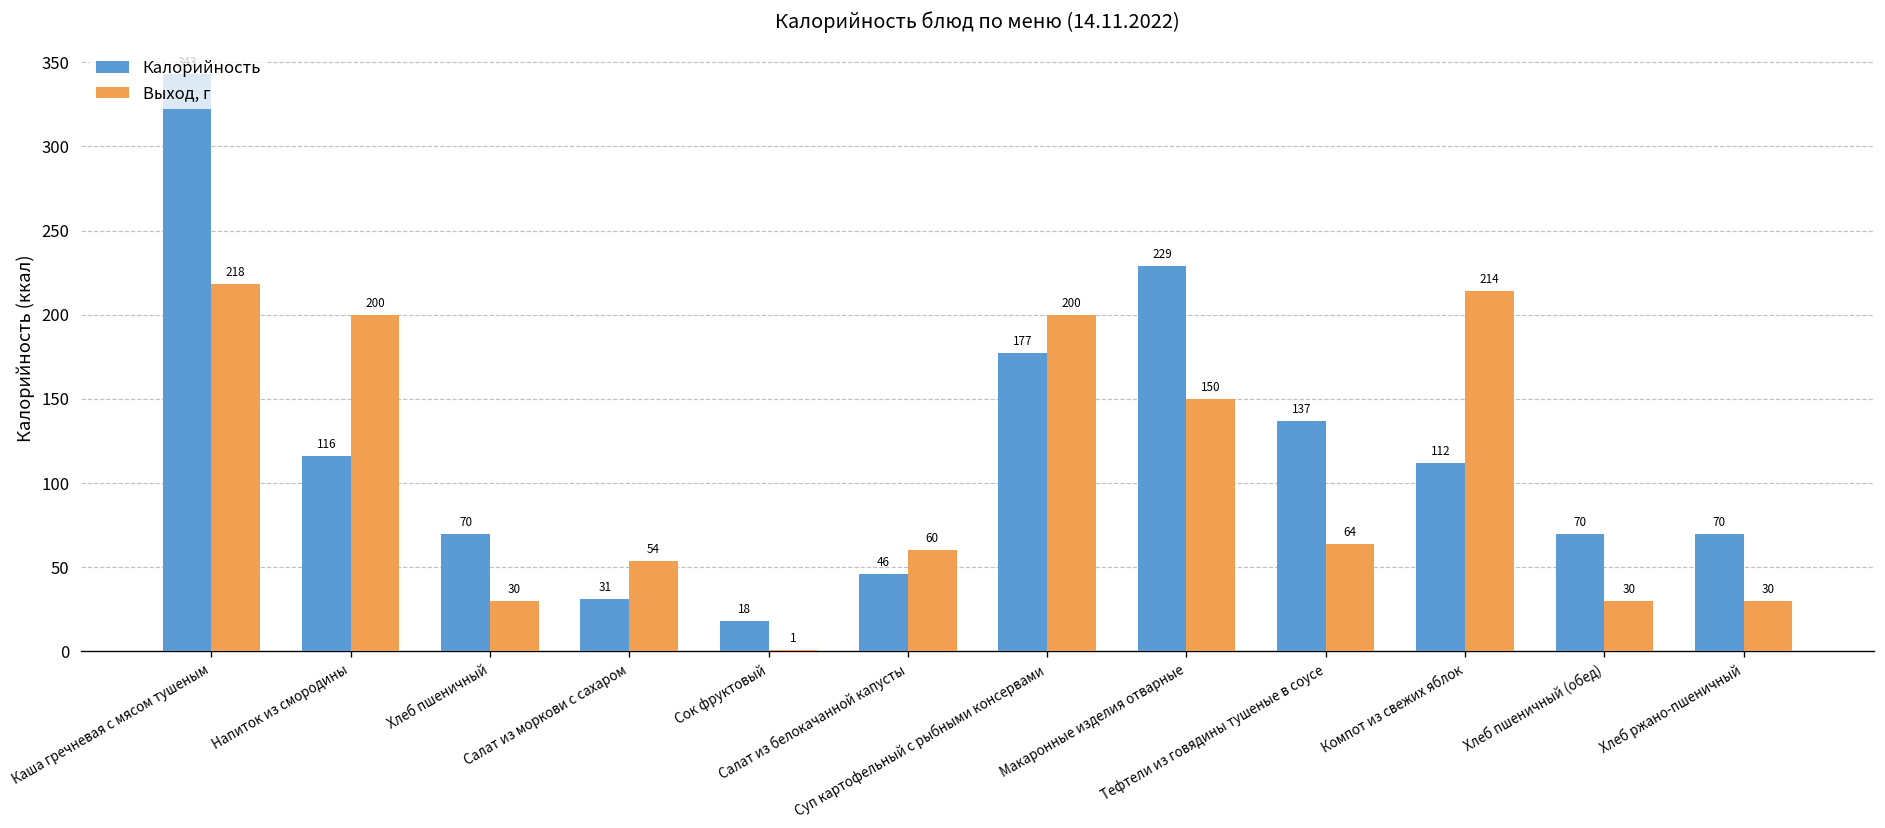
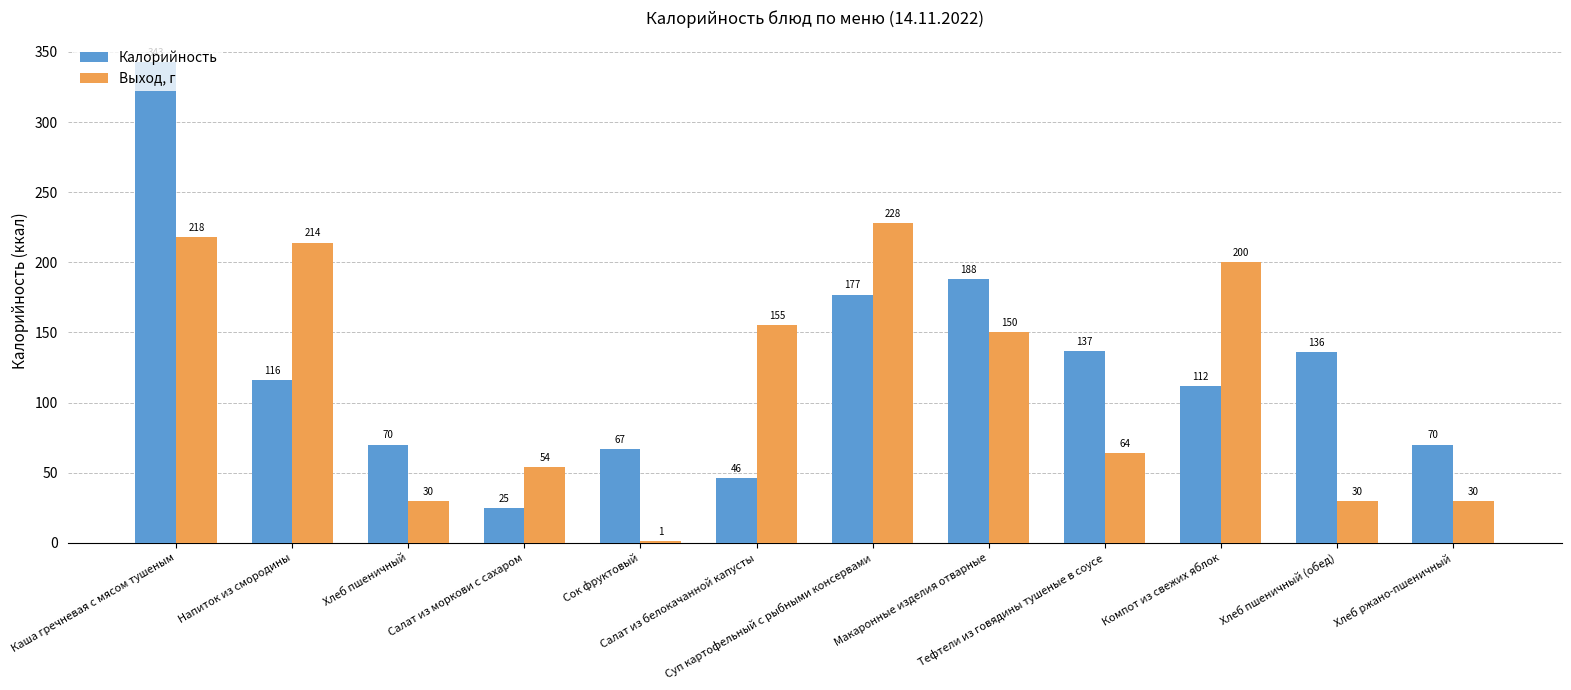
  {
    "Калорийность": {
      "Напиток из смородины": 116,
      "Хлеб пшеничный": 70,
-     "Салат из моркови с сахаром": 31,
-     "Сок фруктовый": 18,
+     "Салат из моркови с сахаром": 25,
+     "Сок фруктовый": 67,
      "Салат из белокачанной капусты": 46,
      "Суп картофельный с рыбными консервами": 177,
-     "Макаронные изделия отварные": 229,
+     "Макаронные изделия отварные": 188,
      "Тефтели из говядины тушеные в соусе": 137,
      "Компот из свежих яблок": 112,
-     "Хлеб пшеничный (обед)": 70,
+     "Хлеб пшеничный (обед)": 136,
      "Хлеб ржано-пшеничный": 70
    },
    "Выход, г": {
      "Каша гречневая с мясом тушеным": 218,
-     "Напиток из смородины": 200,
+     "Напиток из смородины": 214,
      "Хлеб пшеничный": 30,
      "Салат из моркови с сахаром": 54,
      "Сок фруктовый": 1,
-     "Салат из белокачанной капусты": 60,
-     "Суп картофельный с рыбными консервами": 200,
+     "Салат из белокачанной капусты": 155,
+     "Суп картофельный с рыбными консервами": 228,
      "Макаронные изделия отварные": 150,
      "Тефтели из говядины тушеные в соусе": 64,
-     "Компот из свежих яблок": 214,
+     "Компот из свежих яблок": 200,
      "Хлеб пшеничный (обед)": 30,
      "Хлеб ржано-пшеничный": 30
    }
  }
